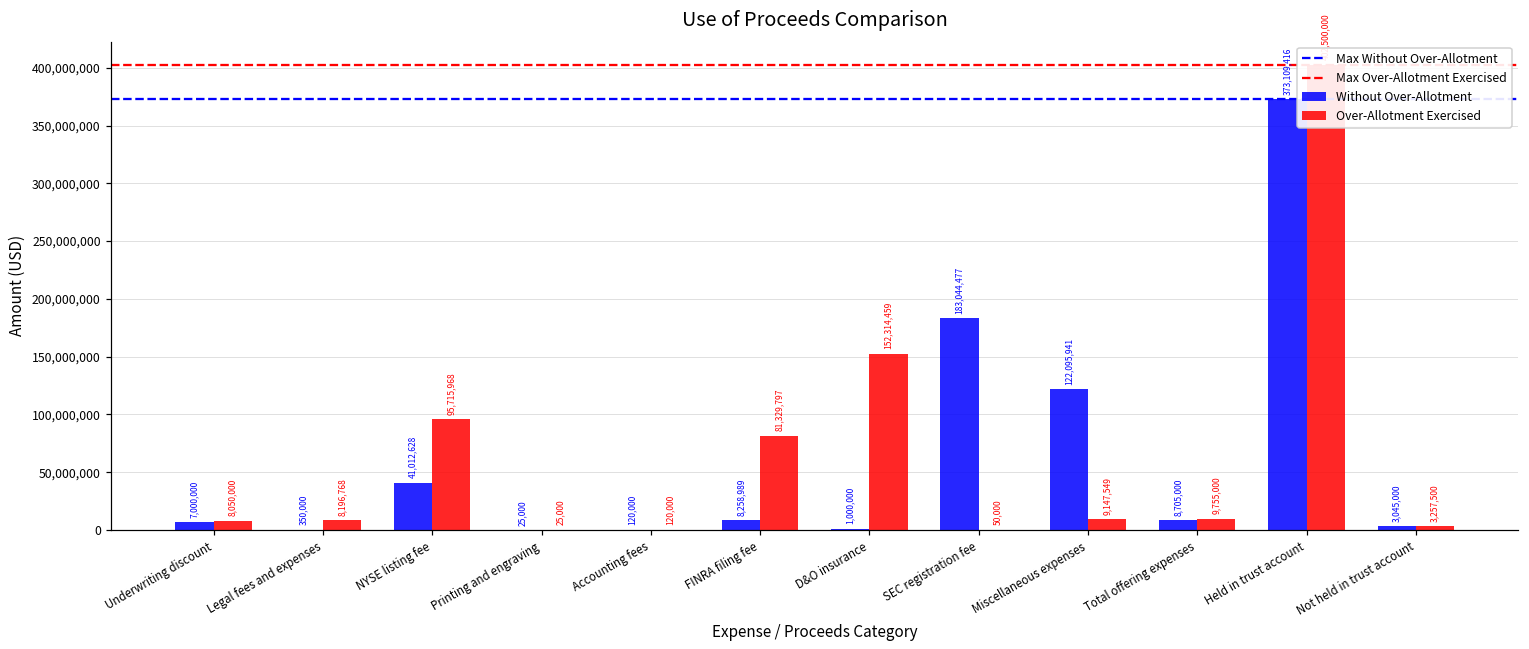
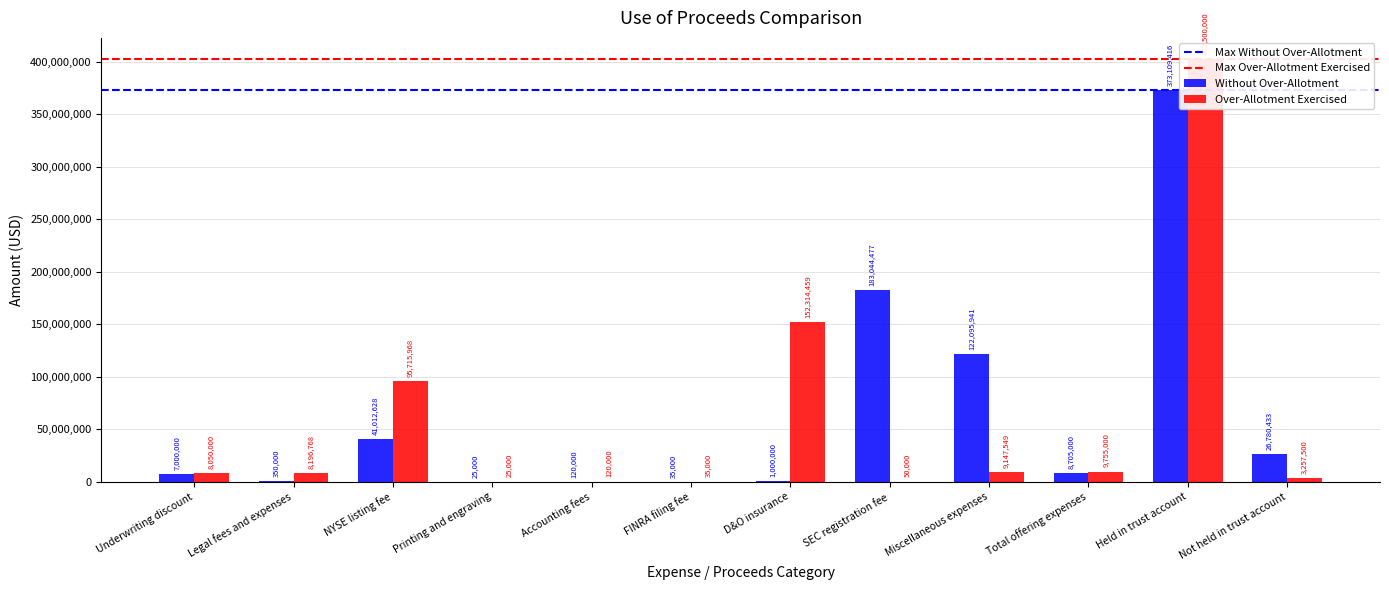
  {
    "Without Over-Allotment": {
      "Underwriting discount": "7,000,000",
      "Legal fees and expenses": "350,000",
      "NYSE listing fee": "41,012,628",
      "Printing and engraving": "25,000",
      "Accounting fees": "120,000",
-     "FINRA filing fee": "8,258,989",
+     "FINRA filing fee": "35,000",
      "D&O insurance": "1,000,000",
      "SEC registration fee": "183,044,477",
      "Miscellaneous expenses": "122,095,941",
      "Total offering expenses": "8,705,000",
      "Held in trust account": "373,109,416",
-     "Not held in trust account": "3,045,000"
+     "Not held in trust account": "26,780,433"
    },
    "Over-Allotment Exercised": {
      "Underwriting discount": "8,050,000",
      "Legal fees and expenses": "8,196,768",
      "NYSE listing fee": "95,715,968",
      "Printing and engraving": "25,000",
      "Accounting fees": "120,000",
-     "FINRA filing fee": "81,329,797",
+     "FINRA filing fee": "35,000",
      "D&O insurance": "152,314,459",
      "SEC registration fee": "50,000",
      "Miscellaneous expenses": "9,147,549",
      "Total offering expenses": "9,755,000",
      "Not held in trust account": "3,257,500"
    }
  }
